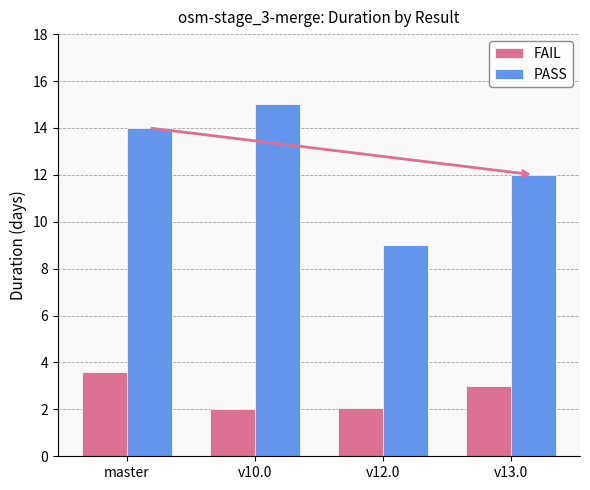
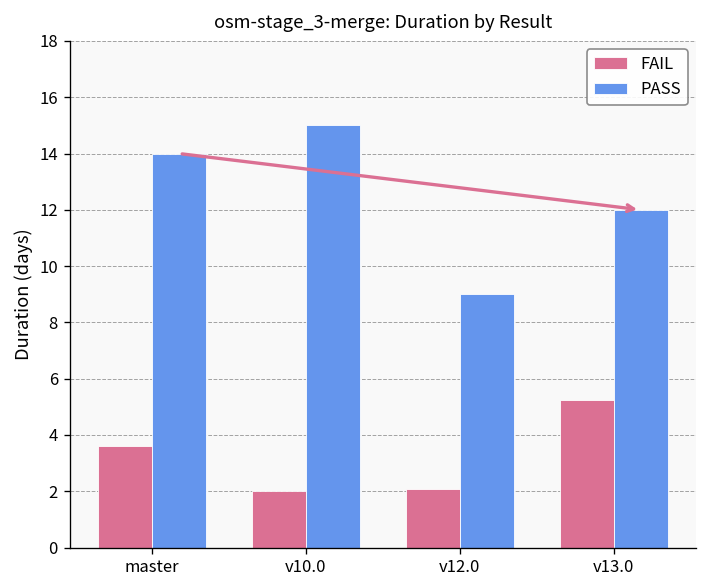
  {
    "FAIL": {
      "master": 3.6,
      "v10.0": 2.0,
      "v12.0": 2.1,
-     "v13.0": 3.0
+     "v13.0": 5.2
    },
    "PASS": {
      "master": 14.0,
      "v10.0": 15.0,
      "v12.0": 9.0,
      "v13.0": 12.0
    }
  }
